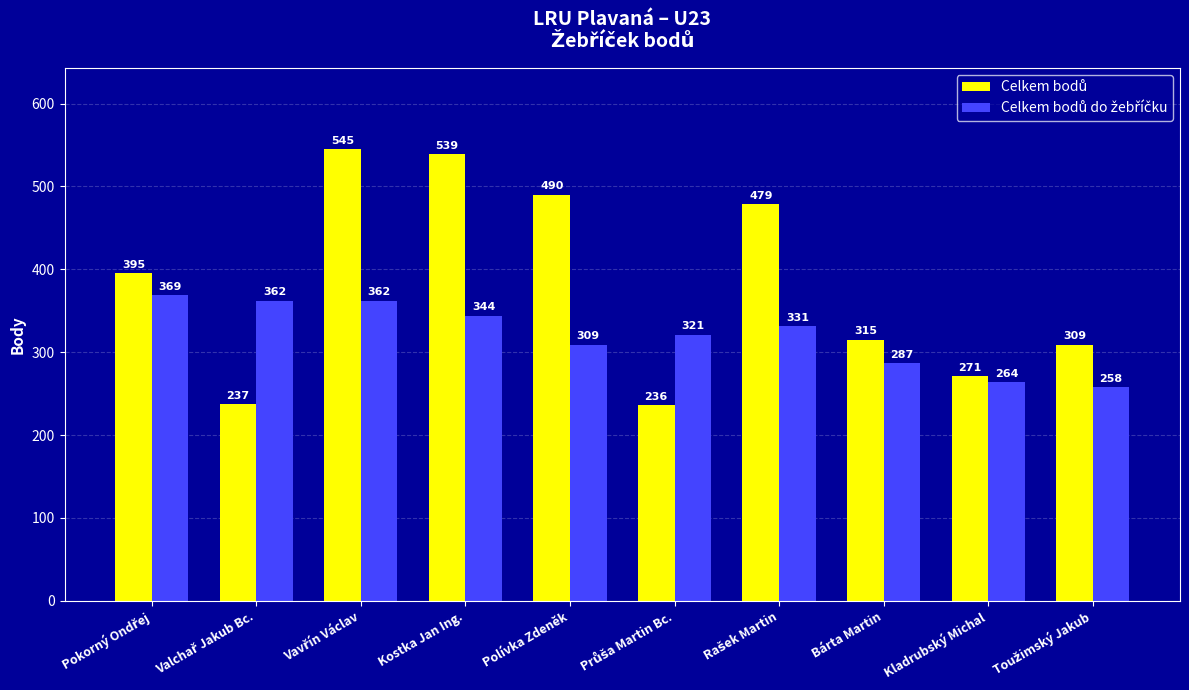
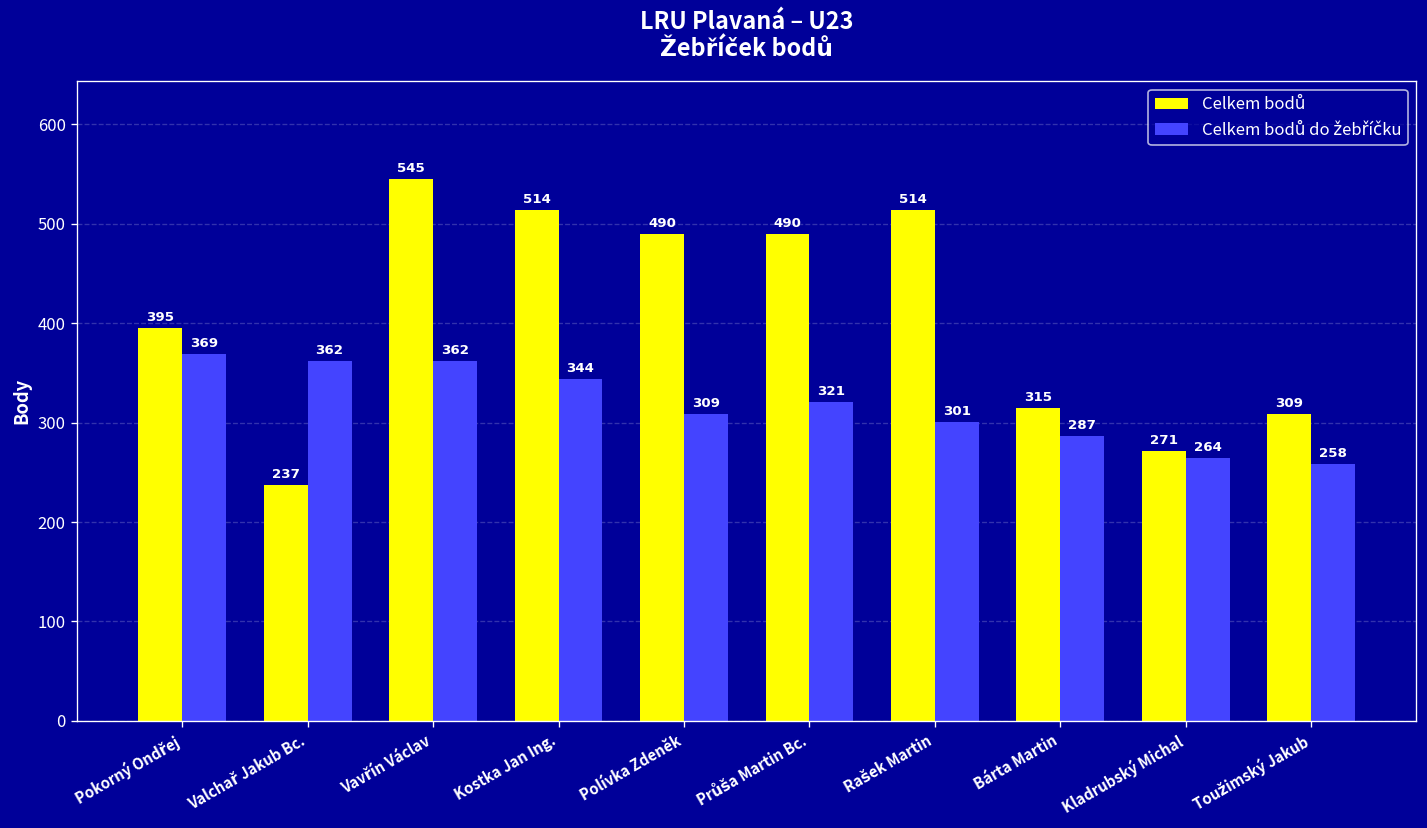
  {
    "Celkem bodů": {
      "Pokorný Ondřej": 395,
      "Valchař Jakub Bc.": 237,
      "Vavřín Václav": 545,
-     "Kostka Jan Ing.": 539,
+     "Kostka Jan Ing.": 514,
      "Polívka Zdeněk": 490,
-     "Průša Martin Bc.": 236,
-     "Rašek Martin": 479,
+     "Průša Martin Bc.": 490,
+     "Rašek Martin": 514,
      "Bárta Martin": 315,
      "Kladrubský Michal": 271,
      "Toužimský Jakub": 309
    },
    "Celkem bodů do žebříčku": {
      "Pokorný Ondřej": 369,
      "Valchař Jakub Bc.": 362,
      "Vavřín Václav": 362,
      "Kostka Jan Ing.": 344,
      "Polívka Zdeněk": 309,
      "Průša Martin Bc.": 321,
-     "Rašek Martin": 331,
+     "Rašek Martin": 301,
      "Bárta Martin": 287,
      "Kladrubský Michal": 264,
      "Toužimský Jakub": 258
    }
  }
